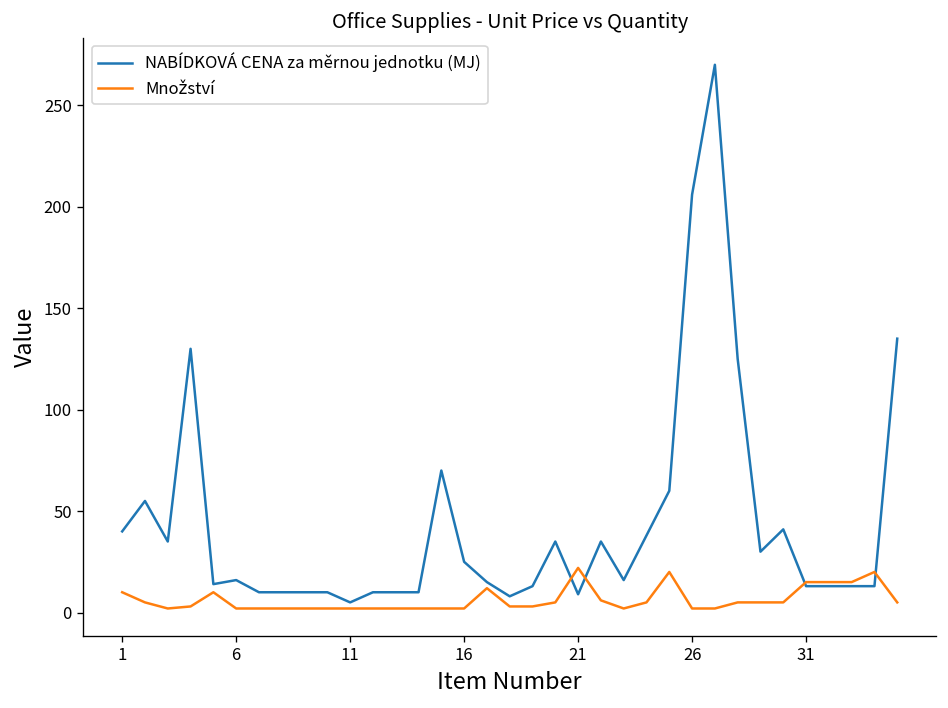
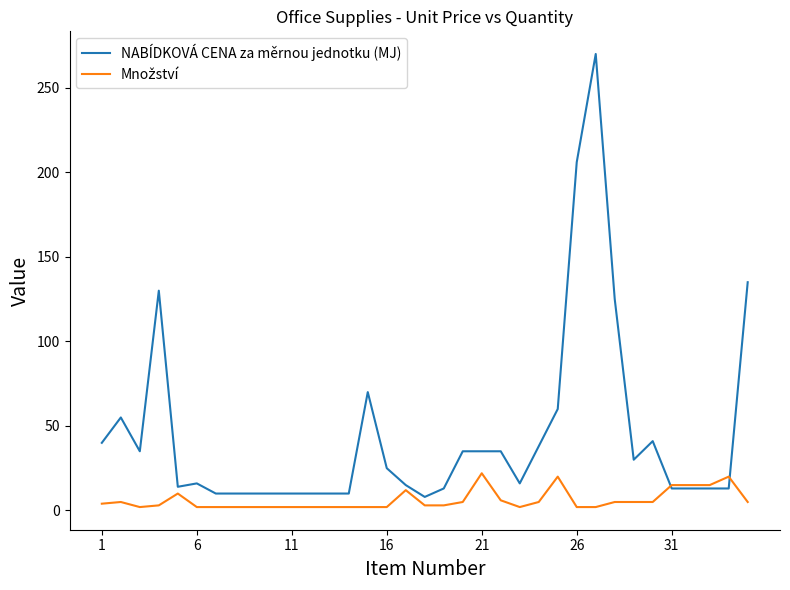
  {
    "NABÍDKOVÁ CENA za měrnou jednotku (MJ)": {
      "1": 40,
      "6": 16,
-     "11": 5,
+     "11": 10,
      "16": 25,
-     "21": 9,
+     "21": 35,
      "26": 206,
      "31": 13
    },
    "Množství": {
-     "1": 10,
+     "1": 4,
      "6": 2,
      "11": 2,
      "16": 2,
      "21": 22,
      "26": 2,
      "31": 15
    }
  }
